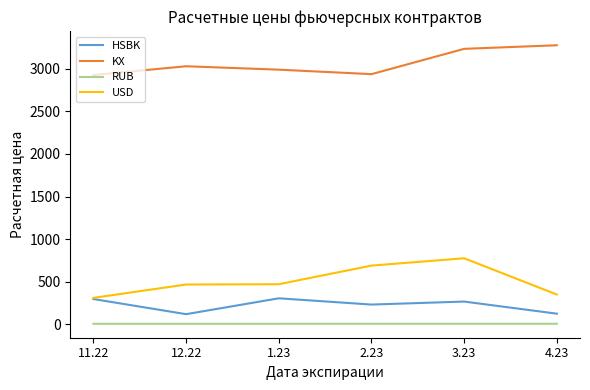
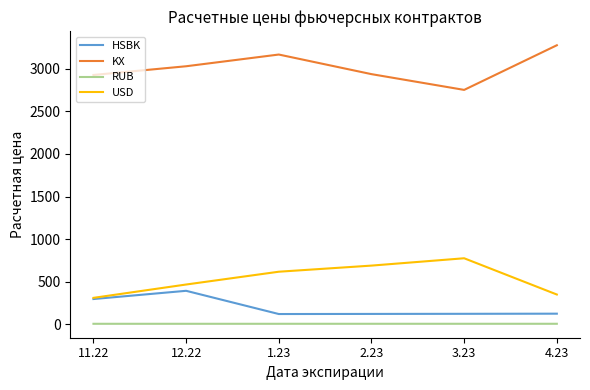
  {
    "HSBK": {
-     "12.22": 100,
-     "1.23": 300,
-     "2.23": 200,
-     "3.23": 300,
+     "12.22": 400,
+     "1.23": 100,
+     "2.23": 100,
+     "3.23": 100,
      "4.23": 100
    },
    "KX": {
      "12.22": 3000,
-     "1.23": 3000,
+     "1.23": 3200,
      "2.23": 2900,
-     "3.23": 3200,
+     "3.23": 2700,
      "4.23": 3300
    },
    "RUB": {
      "11.22": 0,
      "12.22": 0,
      "1.23": 0,
      "2.23": 0,
      "3.23": 0,
      "4.23": 0
    },
    "USD": {
      "12.22": 500,
-     "1.23": 500,
+     "1.23": 600,
      "2.23": 700,
      "3.23": 800,
      "4.23": 400
    }
  }
